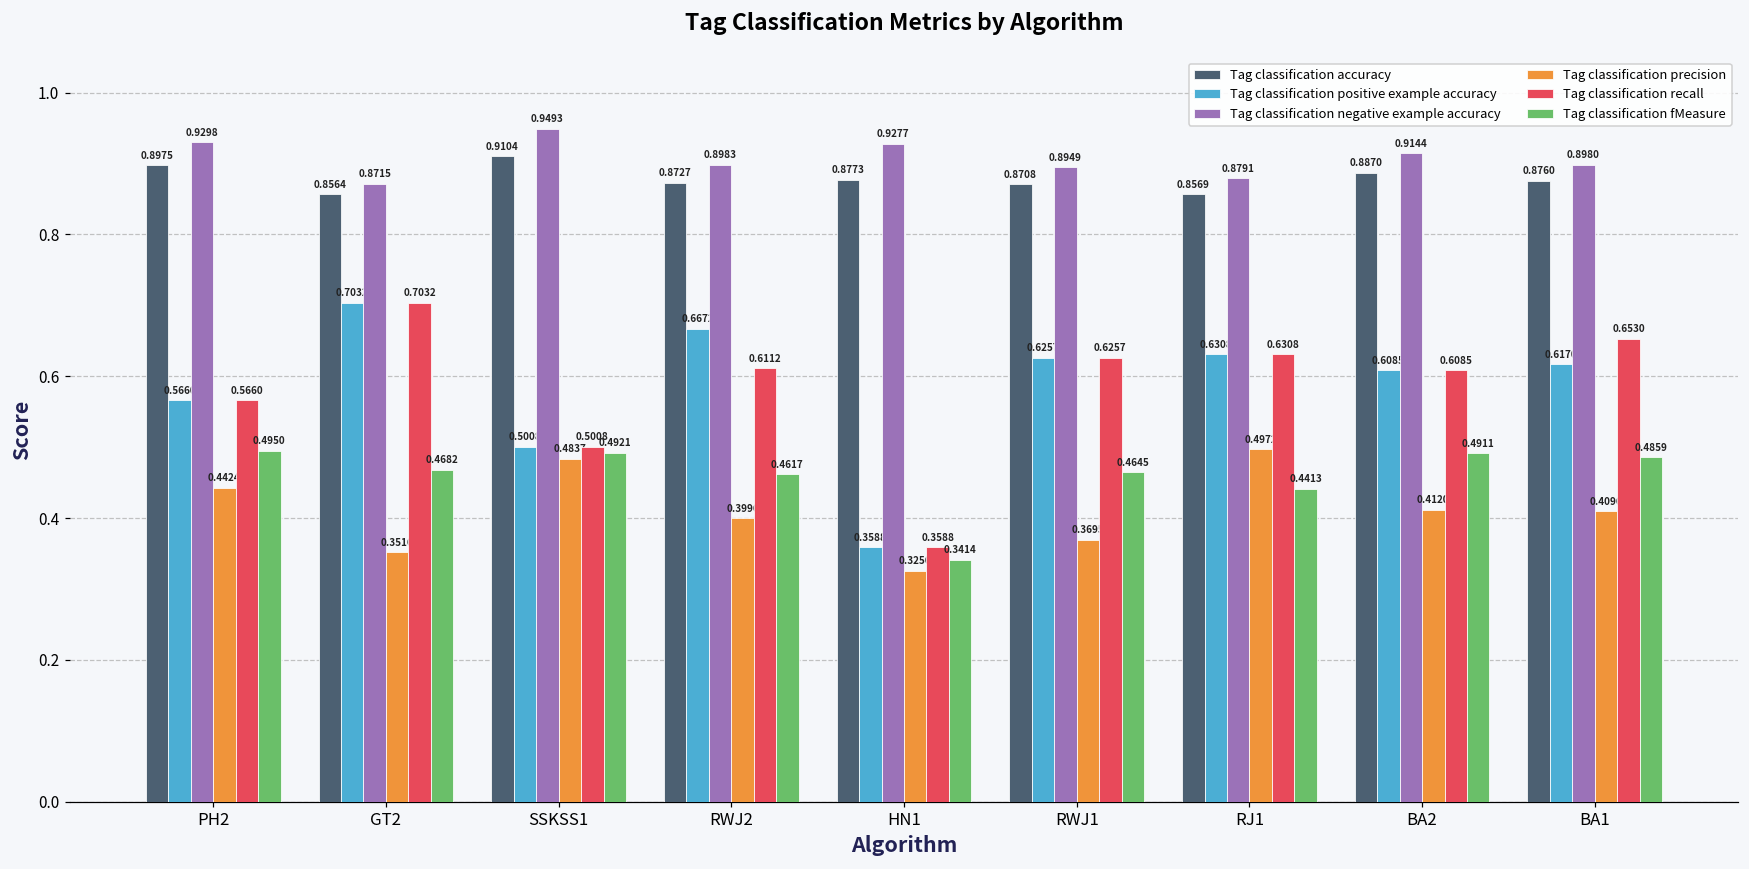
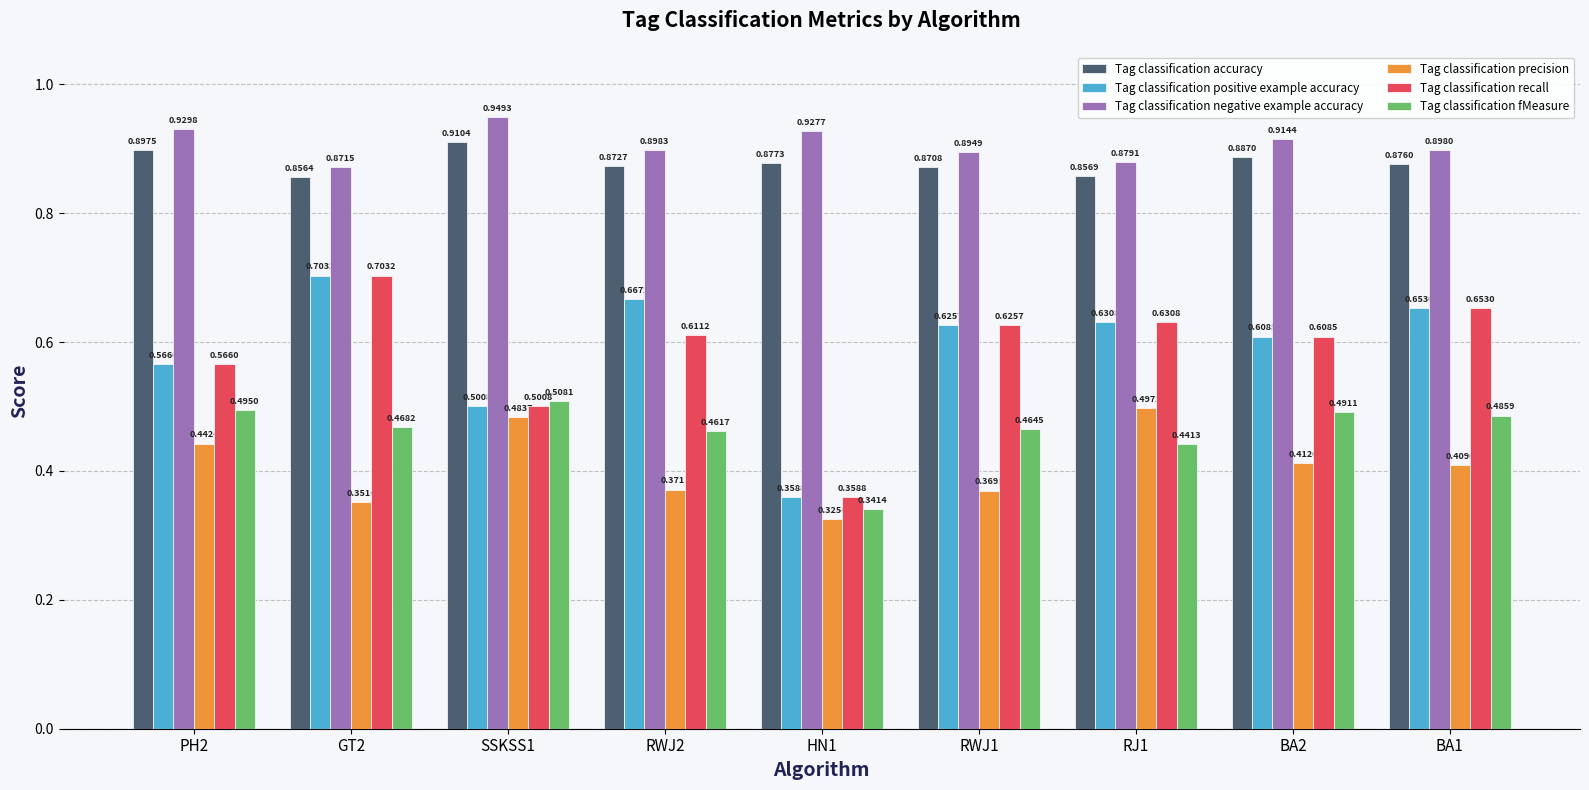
  {
    "Tag classification accuracy": {
      "PH2": 0.8975,
      "GT2": 0.8564,
      "SSKSS1": 0.9104,
      "RWJ2": 0.8727,
      "HN1": 0.8773,
      "RWJ1": 0.8708,
      "RJ1": 0.8569,
      "BA2": 0.8870,
      "BA1": 0.8760
    },
    "Tag classification positive example accuracy": {
      "PH2": 0.5660,
      "GT2": 0.7032,
      "SSKSS1": 0.5008,
      "RWJ2": 0.6672,
      "HN1": 0.3588,
      "RWJ1": 0.6257,
      "RJ1": 0.6308,
      "BA2": 0.6085,
-     "BA1": 0.6170
+     "BA1": 0.6530
    },
    "Tag classification negative example accuracy": {
      "PH2": 0.9298,
      "GT2": 0.8715,
      "SSKSS1": 0.9493,
      "RWJ2": 0.8983,
      "HN1": 0.9277,
      "RWJ1": 0.8949,
      "RJ1": 0.8791,
      "BA2": 0.9144,
      "BA1": 0.8980
    },
    "Tag classification precision": {
      "PH2": 0.4424,
      "GT2": 0.3516,
      "SSKSS1": 0.4837,
-     "RWJ2": 0.3996,
+     "RWJ2": 0.3711,
      "HN1": 0.3256,
      "RWJ1": 0.3695,
      "RJ1": 0.4972,
      "BA2": 0.4120,
      "BA1": 0.4096
    },
    "Tag classification recall": {
      "PH2": 0.5660,
      "GT2": 0.7032,
      "SSKSS1": 0.5008,
      "RWJ2": 0.6112,
      "HN1": 0.3588,
      "RWJ1": 0.6257,
      "RJ1": 0.6308,
      "BA2": 0.6085,
      "BA1": 0.6530
    },
    "Tag classification fMeasure": {
      "PH2": 0.4950,
      "GT2": 0.4682,
-     "SSKSS1": 0.4921,
+     "SSKSS1": 0.5081,
      "RWJ2": 0.4617,
      "HN1": 0.3414,
      "RWJ1": 0.4645,
      "RJ1": 0.4413,
      "BA2": 0.4911,
      "BA1": 0.4859
    }
  }
